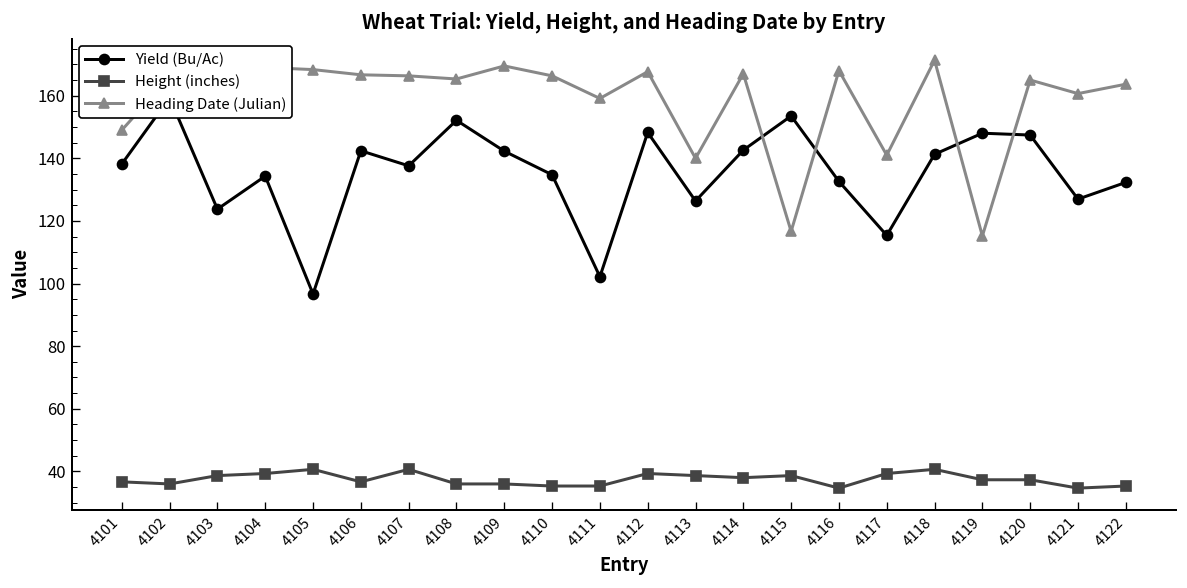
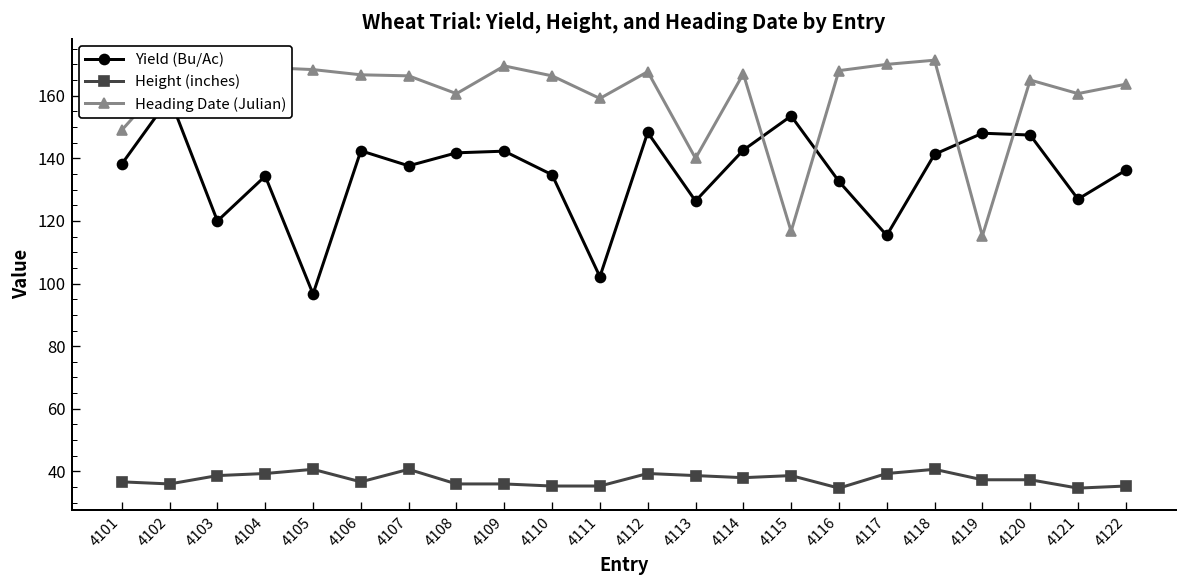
  {
    "Yield (Bu/Ac)": {
      "4101": 138,
-     "4103": 124,
+     "4103": 120,
      "4104": 134,
      "4105": 97,
      "4106": 142,
      "4107": 138,
-     "4108": 152,
+     "4108": 142,
      "4109": 142,
      "4110": 135,
      "4111": 102,
      "4112": 148,
      "4113": 126,
      "4114": 143,
      "4115": 154,
      "4116": 133,
      "4117": 115,
      "4118": 141,
      "4119": 148,
      "4120": 147,
      "4121": 127,
-     "4122": 132
+     "4122": 136
    },
    "Height (inches)": {
      "4101": 37,
      "4102": 36,
      "4103": 39,
      "4104": 39,
      "4105": 41,
      "4106": 37,
      "4107": 41,
      "4108": 36,
      "4109": 36,
      "4110": 35,
      "4111": 35,
      "4112": 39,
      "4113": 39,
      "4114": 38,
      "4115": 39,
      "4116": 35,
      "4117": 39,
      "4118": 41,
      "4119": 37,
      "4120": 37,
      "4121": 35,
      "4122": 35
    },
    "Heading Date (Julian)": {
      "4101": 149,
      "4105": 168,
      "4106": 167,
      "4107": 166,
-     "4108": 165,
+     "4108": 161,
      "4109": 170,
      "4110": 166,
      "4111": 159,
      "4112": 168,
      "4113": 140,
      "4114": 167,
      "4115": 117,
      "4116": 168,
-     "4117": 141,
+     "4117": 170,
      "4118": 171,
      "4119": 115,
      "4120": 165,
      "4121": 161,
      "4122": 164
    }
  }
